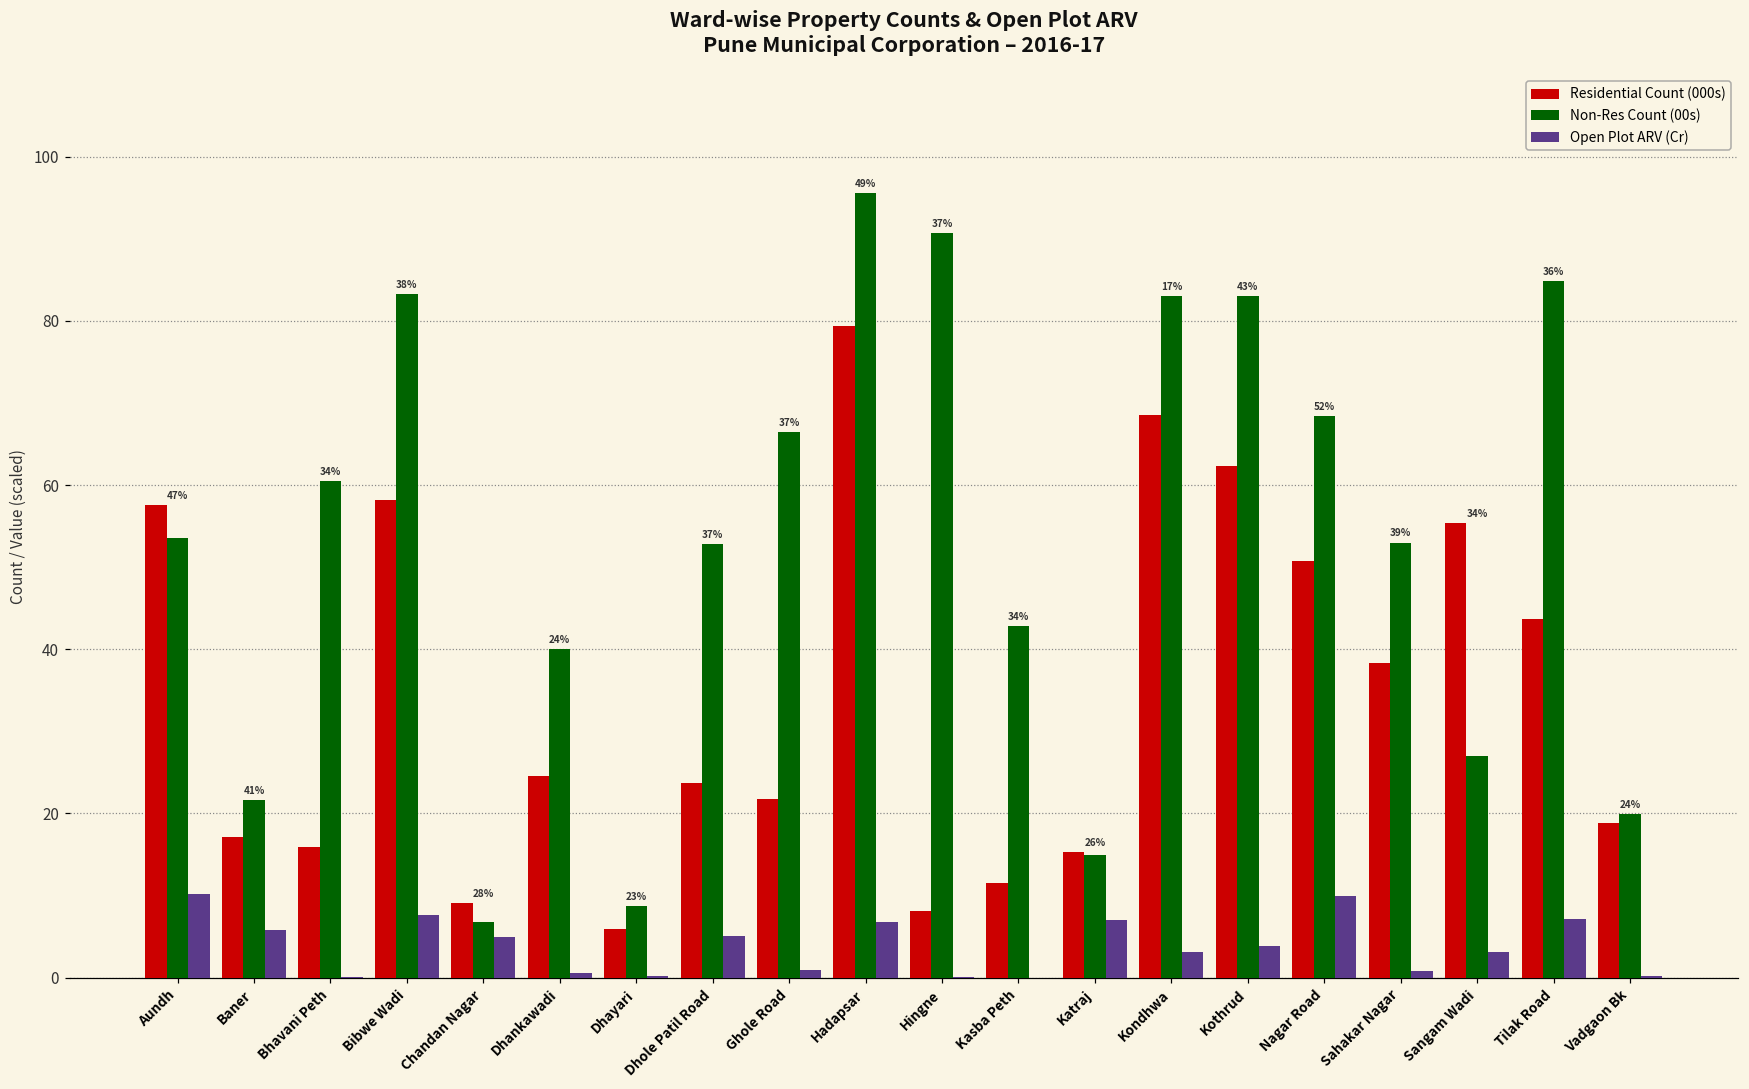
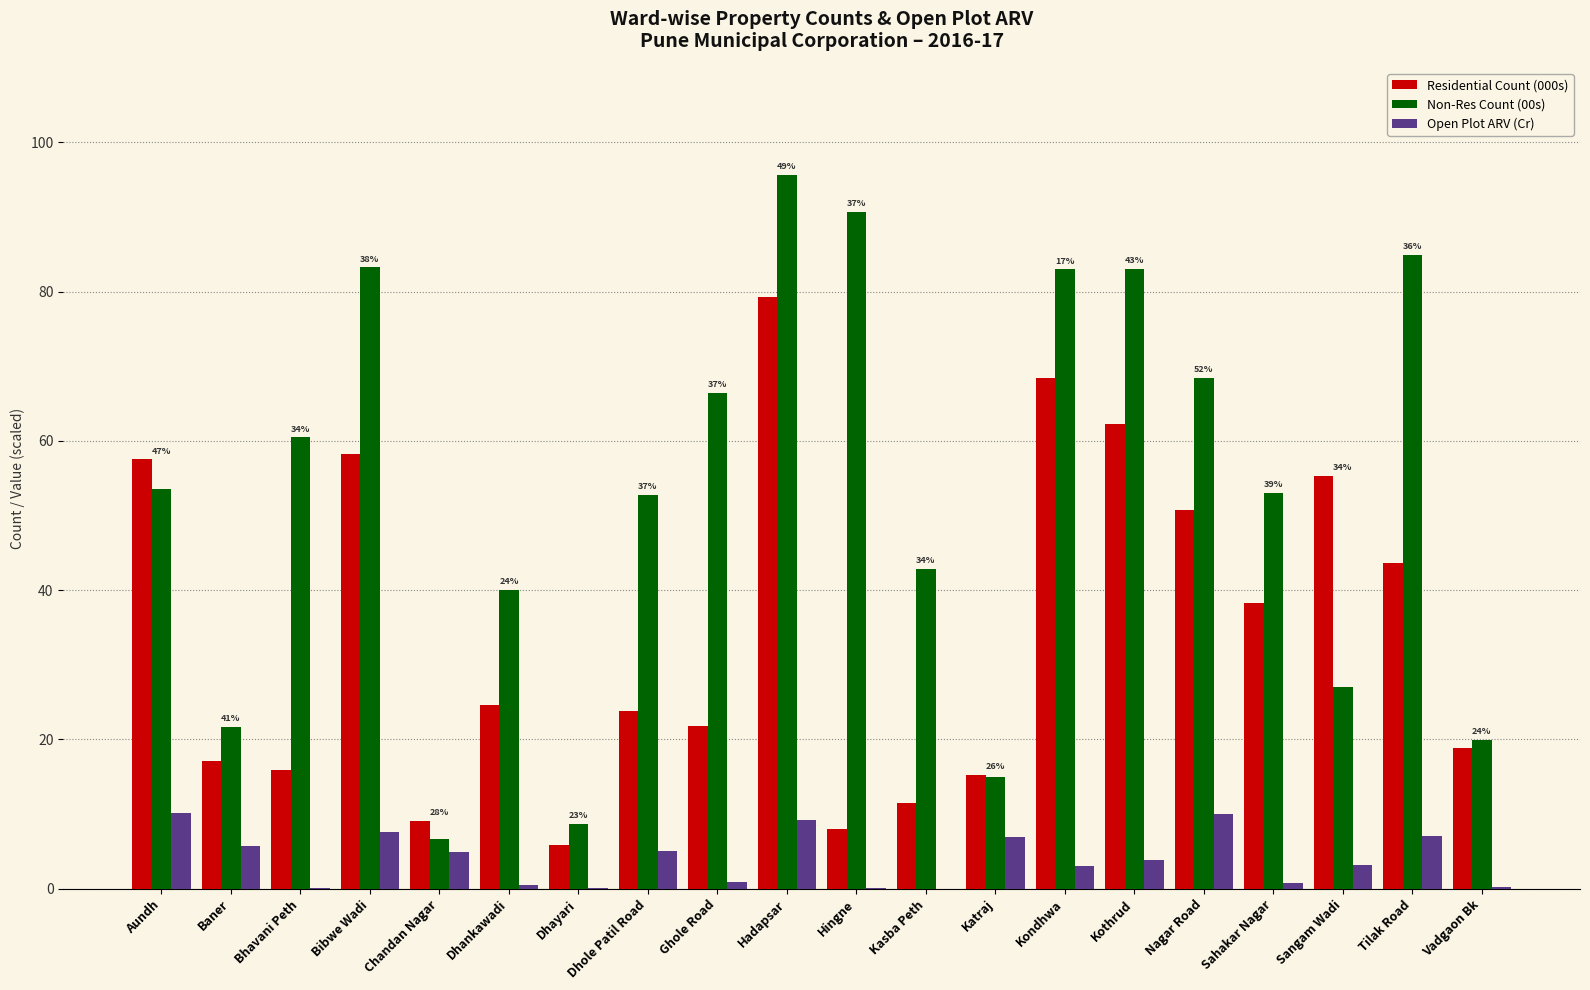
  {
    "Residential Count (000s)": {
      "Baner": 17,
      "Bhavani Peth": 16,
      "Bibwe Wadi": 58,
      "Dhankawadi": 25,
      "Dhayari": 6,
      "Dhole Patil Road": 24,
      "Ghole Road": 22,
      "Hadapsar": 79,
      "Hingne": 8,
      "Kasba Peth": 11,
      "Katraj": 15,
      "Kondhwa": 68,
      "Kothrud": 62,
      "Nagar Road": 51,
      "Sahakar Nagar": 38,
      "Tilak Road": 44,
      "Vadgaon Bk": 19
    },
    "Non-Res Count (00s)": {
      "Aundh": 54,
      "Chandan Nagar": 7,
      "Sangam Wadi": 27
    },
    "Open Plot ARV (Cr)": {
      "Aundh": 10,
      "Baner": 6,
      "Bibwe Wadi": 8,
      "Chandan Nagar": 5,
      "Dhankawadi": 1,
      "Dhole Patil Road": 5,
      "Ghole Road": 1,
-     "Hadapsar": 7,
+     "Hadapsar": 9,
      "Katraj": 7,
      "Kondhwa": 3,
      "Kothrud": 4,
      "Nagar Road": 10,
      "Sahakar Nagar": 1,
      "Sangam Wadi": 3,
      "Tilak Road": 7
    }
  }
